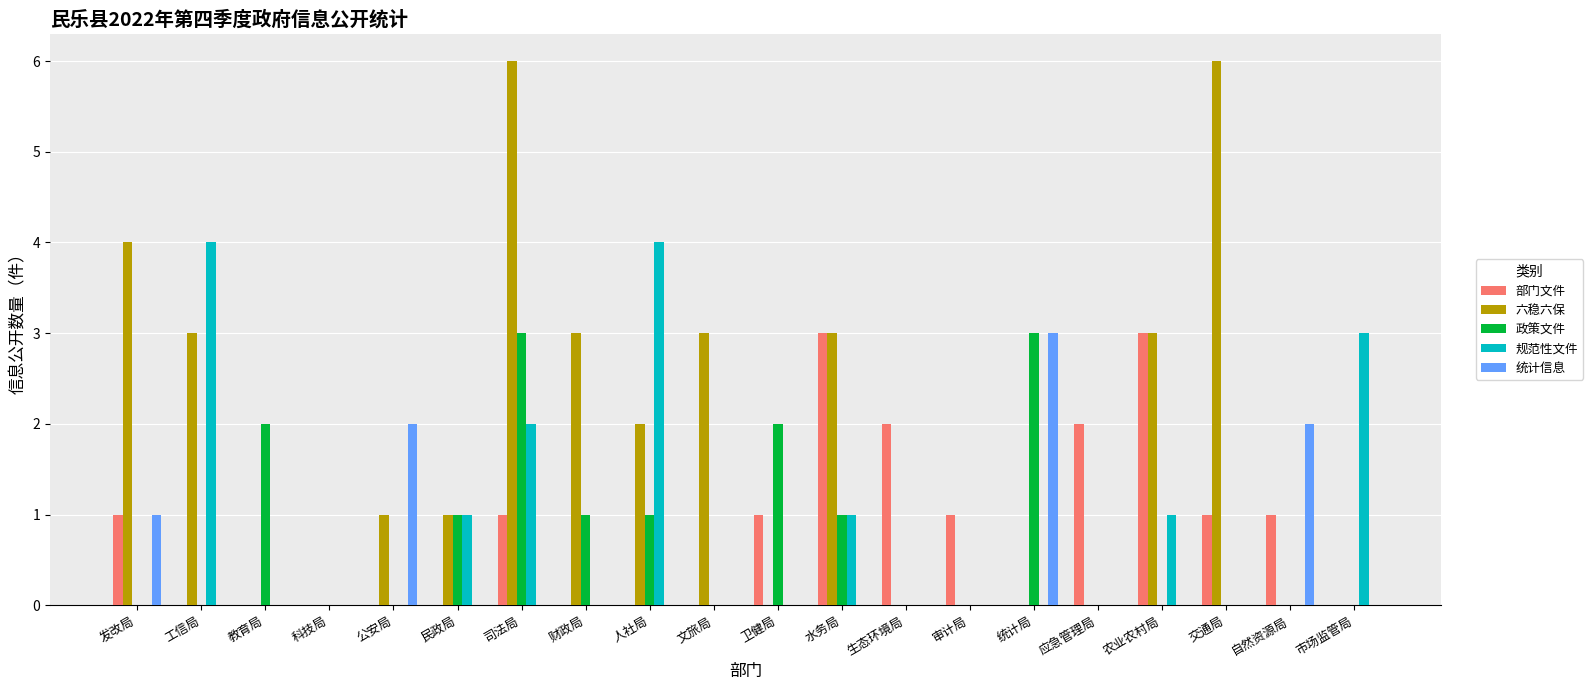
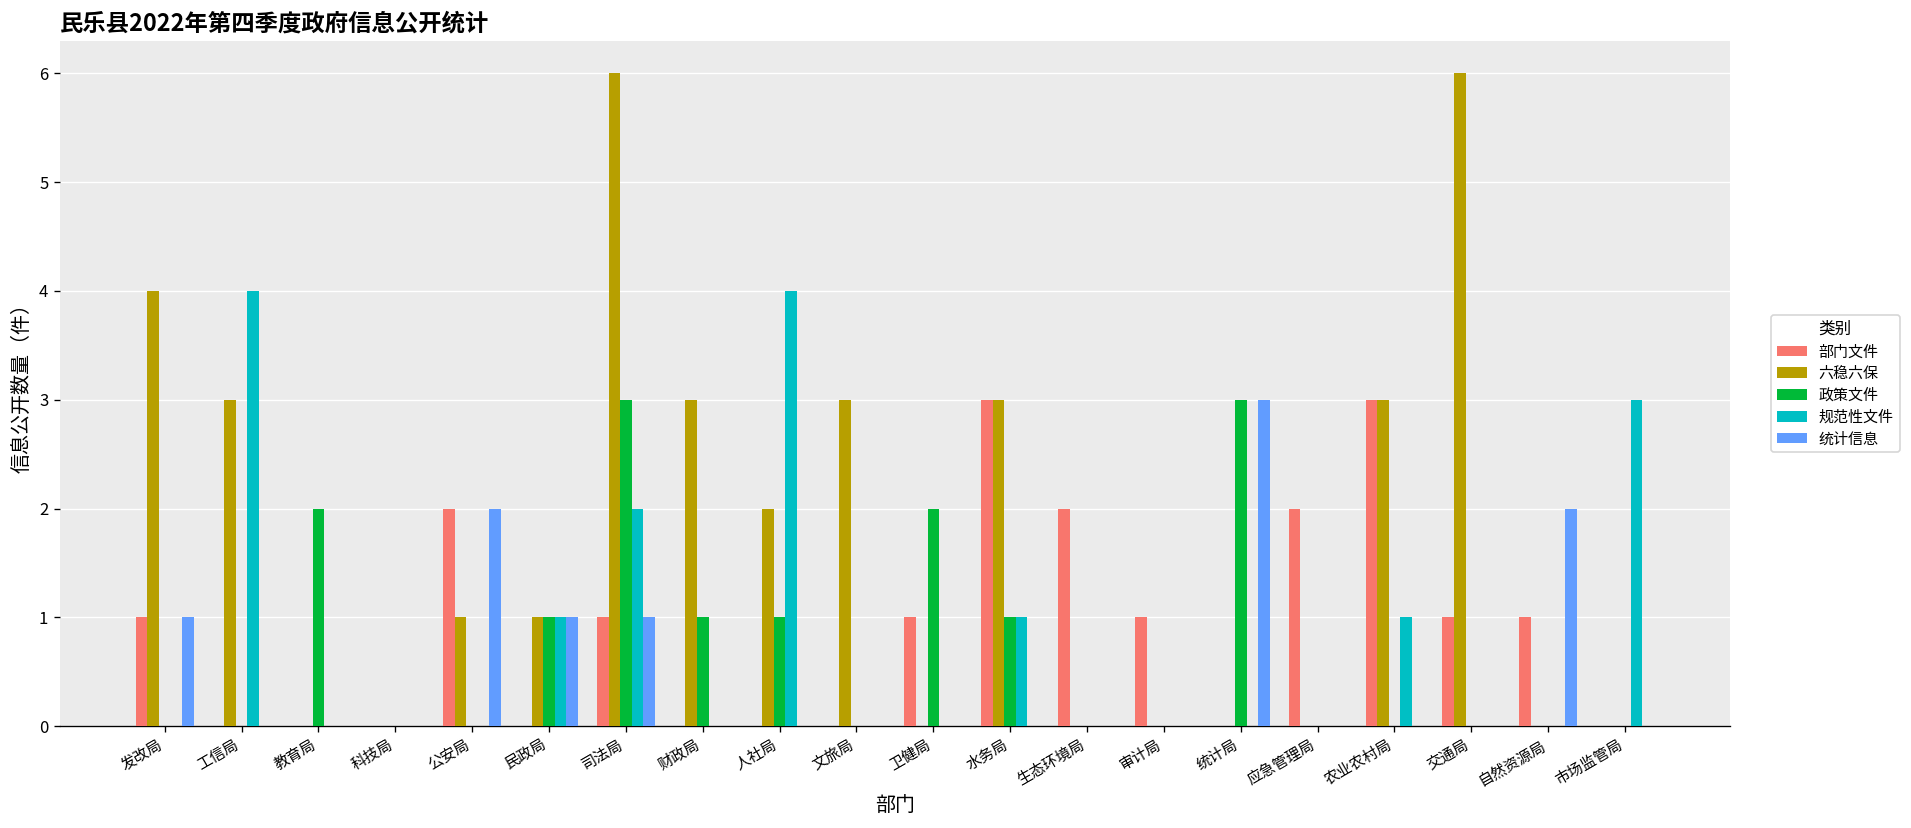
  {
    "部门文件": {
      "发改局": 1,
      "工信局": 0,
      "教育局": 0,
      "科技局": 0,
-     "公安局": 0,
+     "公安局": 2,
      "民政局": 0,
      "司法局": 1,
      "财政局": 0,
      "人社局": 0,
      "文旅局": 0,
      "卫健局": 1,
      "水务局": 3,
      "生态环境局": 2,
      "审计局": 1,
      "统计局": 0,
      "应急管理局": 2,
      "农业农村局": 3,
      "交通局": 1,
      "自然资源局": 1,
      "市场监管局": 0
    },
    "六稳六保": {
      "发改局": 4,
      "工信局": 3,
      "教育局": 0,
      "科技局": 0,
      "公安局": 1,
      "民政局": 1,
      "司法局": 6,
      "财政局": 3,
      "人社局": 2,
      "文旅局": 3,
      "卫健局": 0,
      "水务局": 3,
      "生态环境局": 0,
      "审计局": 0,
      "统计局": 0,
      "应急管理局": 0,
      "农业农村局": 3,
      "交通局": 6,
      "自然资源局": 0,
      "市场监管局": 0
    },
    "政策文件": {
      "发改局": 0,
      "工信局": 0,
      "教育局": 2,
      "科技局": 0,
      "公安局": 0,
      "民政局": 1,
      "司法局": 3,
      "财政局": 1,
      "人社局": 1,
      "文旅局": 0,
      "卫健局": 2,
      "水务局": 1,
      "生态环境局": 0,
      "审计局": 0,
      "统计局": 3,
      "应急管理局": 0,
      "农业农村局": 0,
      "交通局": 0,
      "自然资源局": 0,
      "市场监管局": 0
    },
    "规范性文件": {
      "发改局": 0,
      "工信局": 4,
      "教育局": 0,
      "科技局": 0,
      "公安局": 0,
      "民政局": 1,
      "司法局": 2,
      "财政局": 0,
      "人社局": 4,
      "文旅局": 0,
      "卫健局": 0,
      "水务局": 1,
      "生态环境局": 0,
      "审计局": 0,
      "统计局": 0,
      "应急管理局": 0,
      "农业农村局": 1,
      "交通局": 0,
      "自然资源局": 0,
      "市场监管局": 3
    },
    "统计信息": {
      "发改局": 1,
      "工信局": 0,
      "教育局": 0,
      "科技局": 0,
      "公安局": 2,
-     "民政局": 0,
-     "司法局": 0,
+     "民政局": 1,
+     "司法局": 1,
      "财政局": 0,
      "人社局": 0,
      "文旅局": 0,
      "卫健局": 0,
      "水务局": 0,
      "生态环境局": 0,
      "审计局": 0,
      "统计局": 3,
      "应急管理局": 0,
      "农业农村局": 0,
      "交通局": 0,
      "自然资源局": 2,
      "市场监管局": 0
    }
  }
